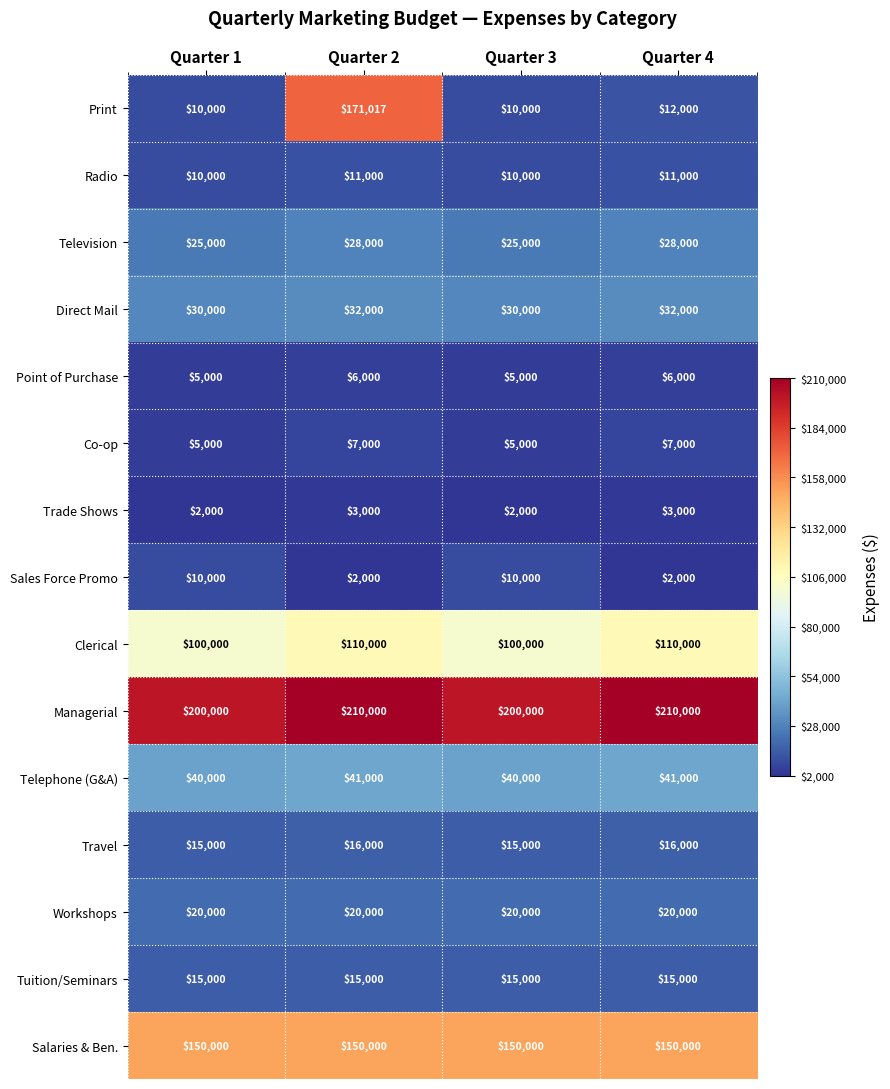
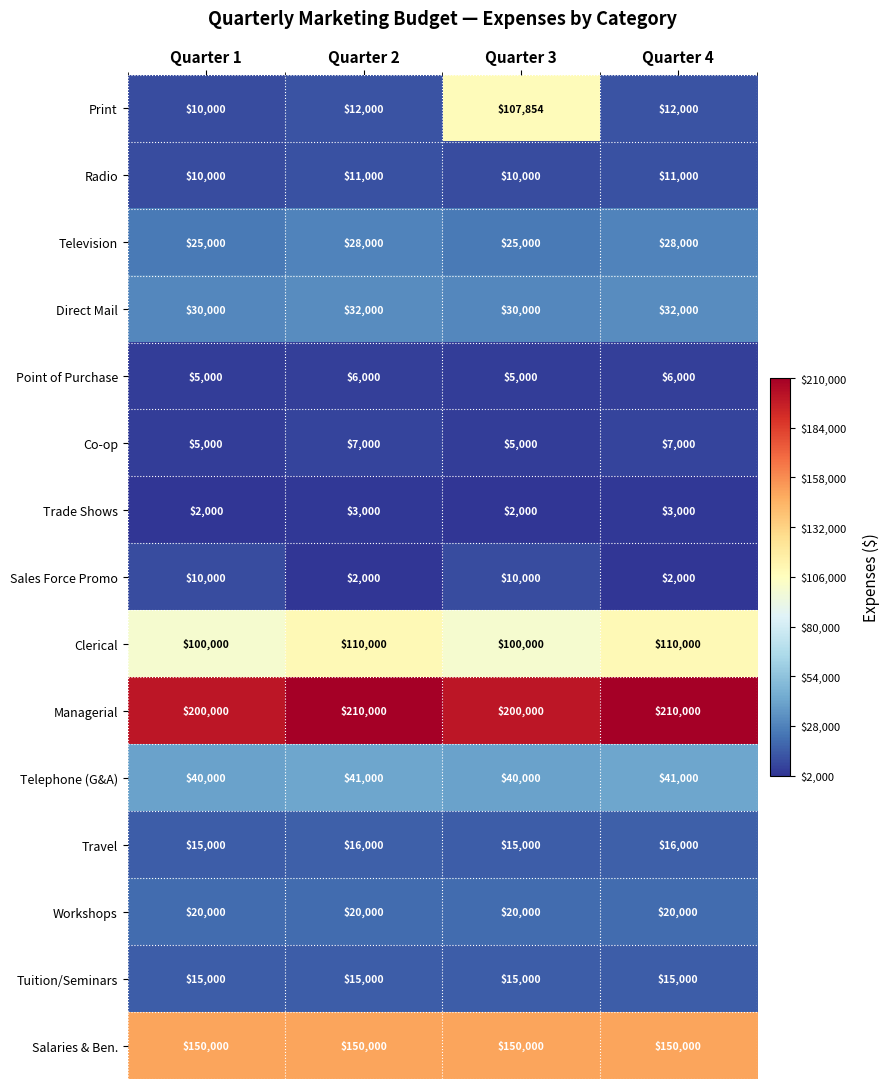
  {
    "Print": {
      "Quarter 1": "$10,000",
-     "Quarter 2": "$171,017",
-     "Quarter 3": "$10,000",
+     "Quarter 2": "$12,000",
+     "Quarter 3": "$107,854",
      "Quarter 4": "$12,000"
    },
    "Radio": {
      "Quarter 1": "$10,000",
      "Quarter 2": "$11,000",
      "Quarter 3": "$10,000",
      "Quarter 4": "$11,000"
    },
    "Television": {
      "Quarter 1": "$25,000",
      "Quarter 2": "$28,000",
      "Quarter 3": "$25,000",
      "Quarter 4": "$28,000"
    },
    "Direct Mail": {
      "Quarter 1": "$30,000",
      "Quarter 2": "$32,000",
      "Quarter 3": "$30,000",
      "Quarter 4": "$32,000"
    },
    "Point of Purchase": {
      "Quarter 1": "$5,000",
      "Quarter 2": "$6,000",
      "Quarter 3": "$5,000",
      "Quarter 4": "$6,000"
    },
    "Co-op": {
      "Quarter 1": "$5,000",
      "Quarter 2": "$7,000",
      "Quarter 3": "$5,000",
      "Quarter 4": "$7,000"
    },
    "Trade Shows": {
      "Quarter 1": "$2,000",
      "Quarter 2": "$3,000",
      "Quarter 3": "$2,000",
      "Quarter 4": "$3,000"
    },
    "Sales Force Promo": {
      "Quarter 1": "$10,000",
      "Quarter 2": "$2,000",
      "Quarter 3": "$10,000",
      "Quarter 4": "$2,000"
    },
    "Clerical": {
      "Quarter 1": "$100,000",
      "Quarter 2": "$110,000",
      "Quarter 3": "$100,000",
      "Quarter 4": "$110,000"
    },
    "Managerial": {
      "Quarter 1": "$200,000",
      "Quarter 2": "$210,000",
      "Quarter 3": "$200,000",
      "Quarter 4": "$210,000"
    },
    "Telephone (G&A)": {
      "Quarter 1": "$40,000",
      "Quarter 2": "$41,000",
      "Quarter 3": "$40,000",
      "Quarter 4": "$41,000"
    },
    "Travel": {
      "Quarter 1": "$15,000",
      "Quarter 2": "$16,000",
      "Quarter 3": "$15,000",
      "Quarter 4": "$16,000"
    },
    "Workshops": {
      "Quarter 1": "$20,000",
      "Quarter 2": "$20,000",
      "Quarter 3": "$20,000",
      "Quarter 4": "$20,000"
    },
    "Tuition/Seminars": {
      "Quarter 1": "$15,000",
      "Quarter 2": "$15,000",
      "Quarter 3": "$15,000",
      "Quarter 4": "$15,000"
    },
    "Salaries & Ben.": {
      "Quarter 1": "$150,000",
      "Quarter 2": "$150,000",
      "Quarter 3": "$150,000",
      "Quarter 4": "$150,000"
    }
  }
